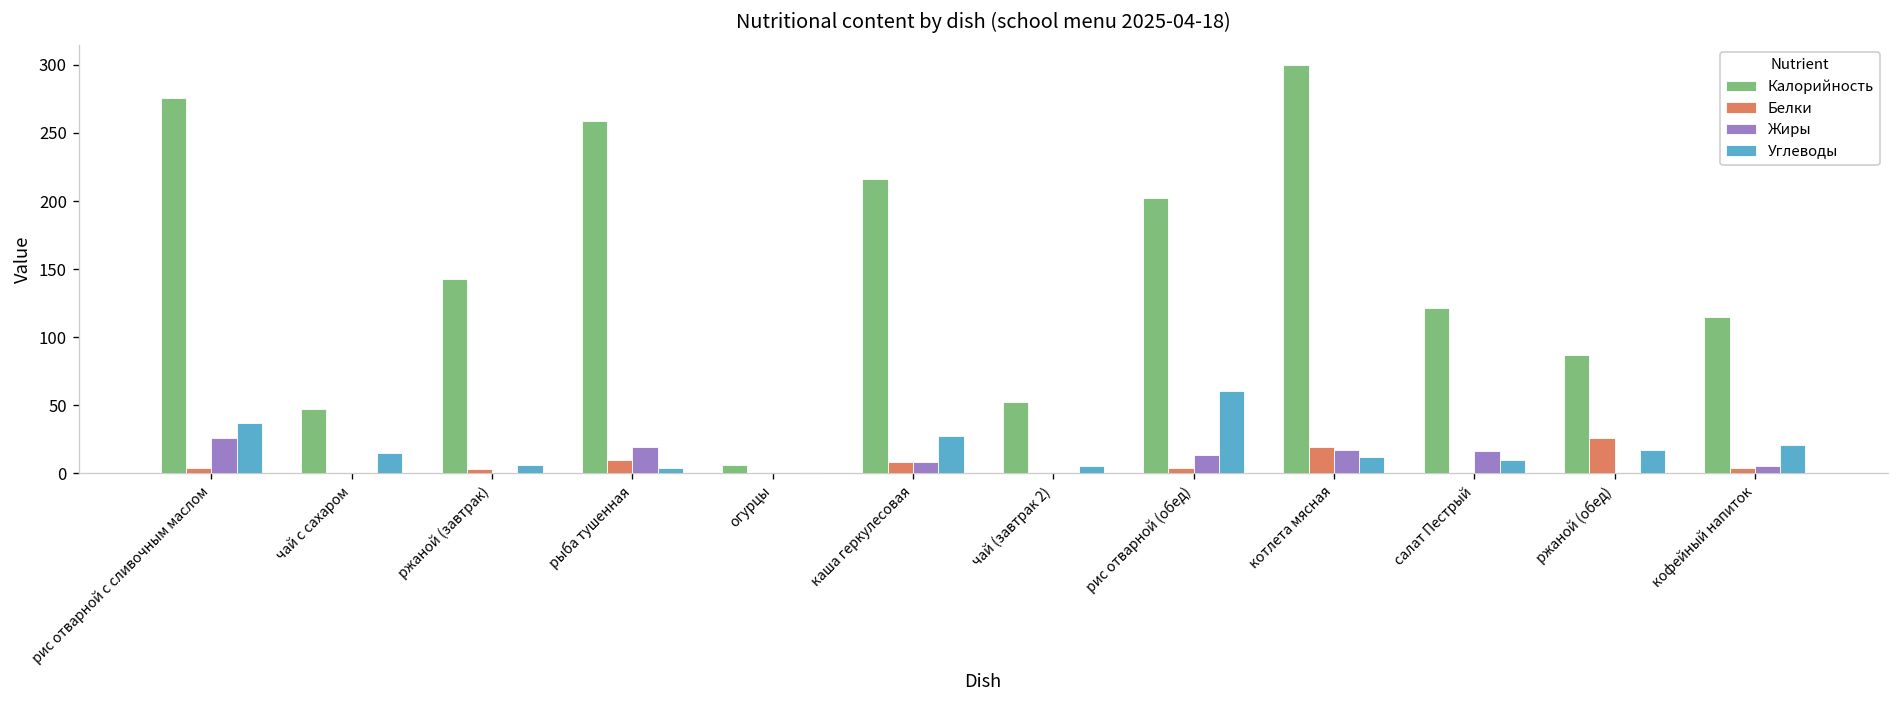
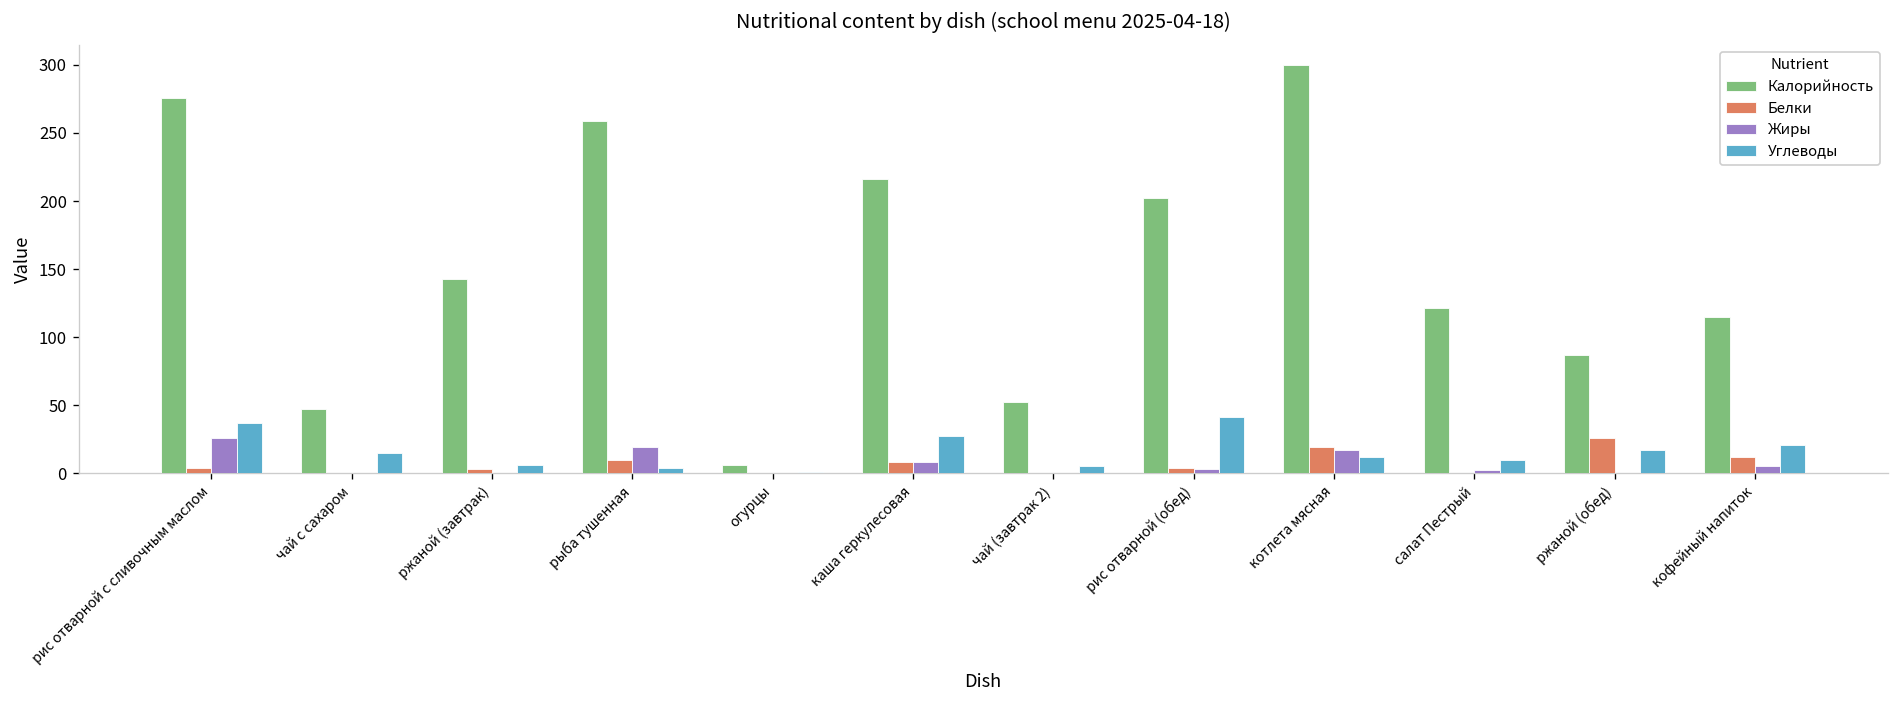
  {
    "Калорийность": {
      "рис отварной с сливочным маслом": 276,
      "чай с сахаром": 47,
      "ржаной (завтрак)": 143,
      "рыба тушенная": 259,
      "огурцы": 6,
      "каша геркулесовая": 216,
      "чай (завтрак 2)": 52,
      "рис отварной (обед)": 202,
      "котлета мясная": 300,
      "салат Пестрый": 121,
      "ржаной (обед)": 87,
      "кофейный напиток": 115
    },
    "Белки": {
      "рис отварной с сливочным маслом": 4,
      "чай с сахаром": 0,
      "ржаной (завтрак)": 3,
      "рыба тушенная": 10,
      "огурцы": 0,
      "каша геркулесовая": 8,
      "чай (завтрак 2)": 0,
      "рис отварной (обед)": 4,
      "котлета мясная": 19,
      "салат Пестрый": 0,
      "ржаной (обед)": 26,
-     "кофейный напиток": 4
+     "кофейный напиток": 12
    },
    "Жиры": {
      "рис отварной с сливочным маслом": 26,
      "чай с сахаром": 0,
      "ржаной (завтрак)": 0,
      "рыба тушенная": 19,
      "огурцы": 0,
      "каша геркулесовая": 8,
      "чай (завтрак 2)": 0,
-     "рис отварной (обед)": 13,
+     "рис отварной (обед)": 3,
      "котлета мясная": 17,
-     "салат Пестрый": 16,
+     "салат Пестрый": 2,
      "ржаной (обед)": 0,
      "кофейный напиток": 5
    },
    "Углеводы": {
      "рис отварной с сливочным маслом": 37,
      "чай с сахаром": 15,
      "ржаной (завтрак)": 6,
      "рыба тушенная": 4,
      "каша геркулесовая": 27,
      "чай (завтрак 2)": 5,
-     "рис отварной (обед)": 60,
+     "рис отварной (обед)": 41,
      "котлета мясная": 12,
      "салат Пестрый": 10,
      "ржаной (обед)": 17,
      "кофейный напиток": 21
    }
  }
